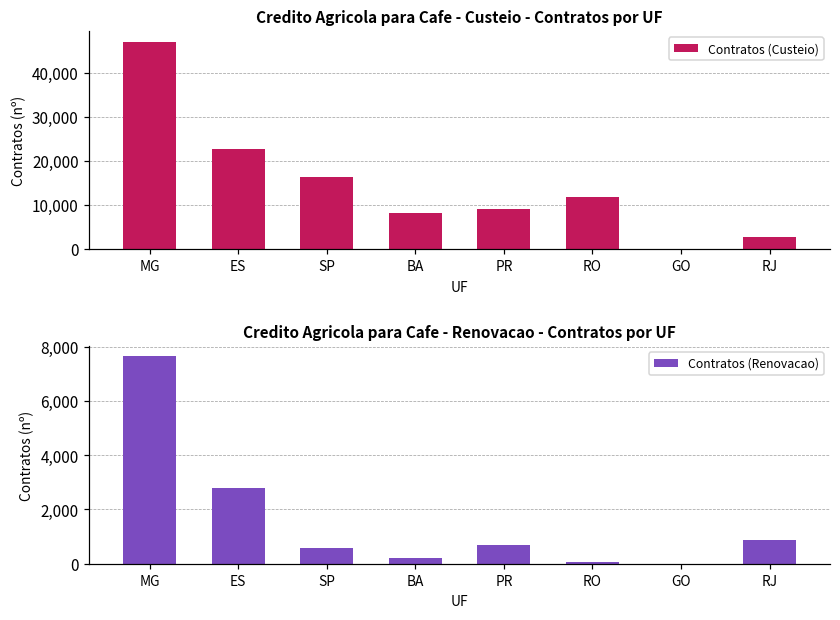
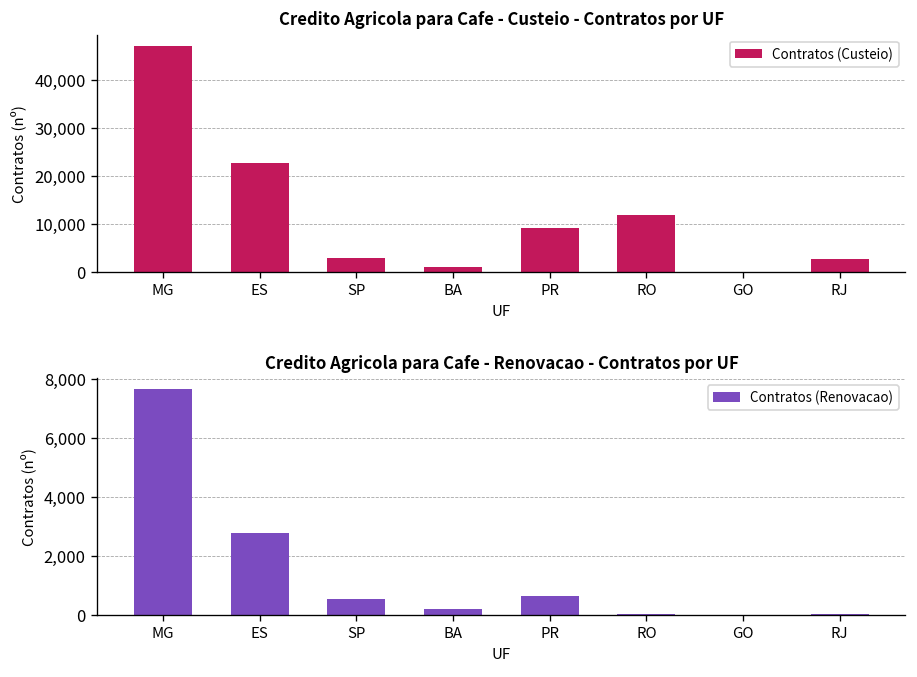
  {
    "Credito Agricola para Cafe - Custeio - Contratos por UF": {
      "MG": "47,000",
      "ES": "23,000",
-     "SP": "16,000",
-     "BA": "8,000",
+     "SP": "3,000",
+     "BA": "1,000",
      "PR": "9,000",
      "RO": "12,000",
      "RJ": "3,000"
    },
    "Credito Agricola para Cafe - Renovacao - Contratos por UF": {
      "MG": "7,600",
      "ES": "2,800",
      "SP": "600",
      "BA": "200",
      "PR": "700",
-     "RJ": "900"
+     "RJ": "0"
    }
  }
